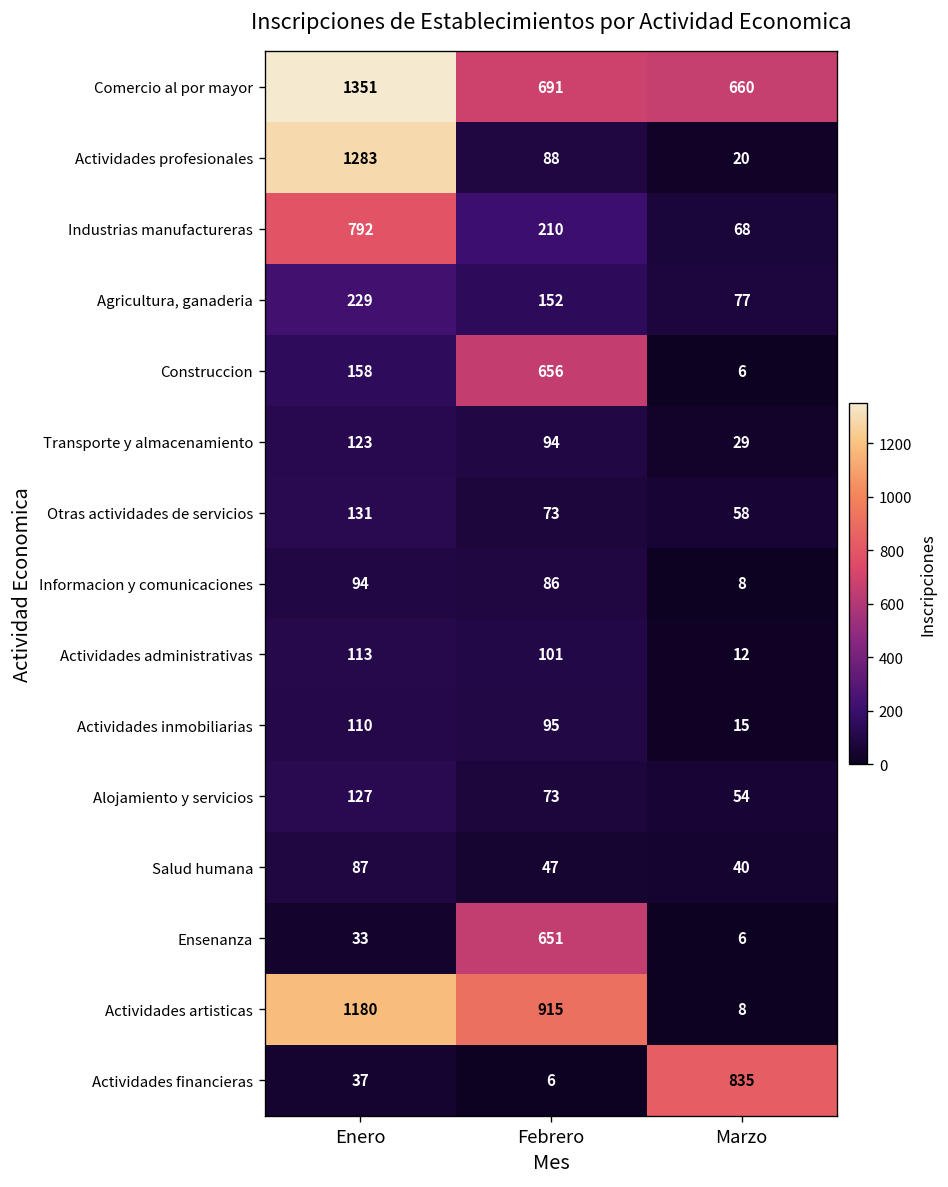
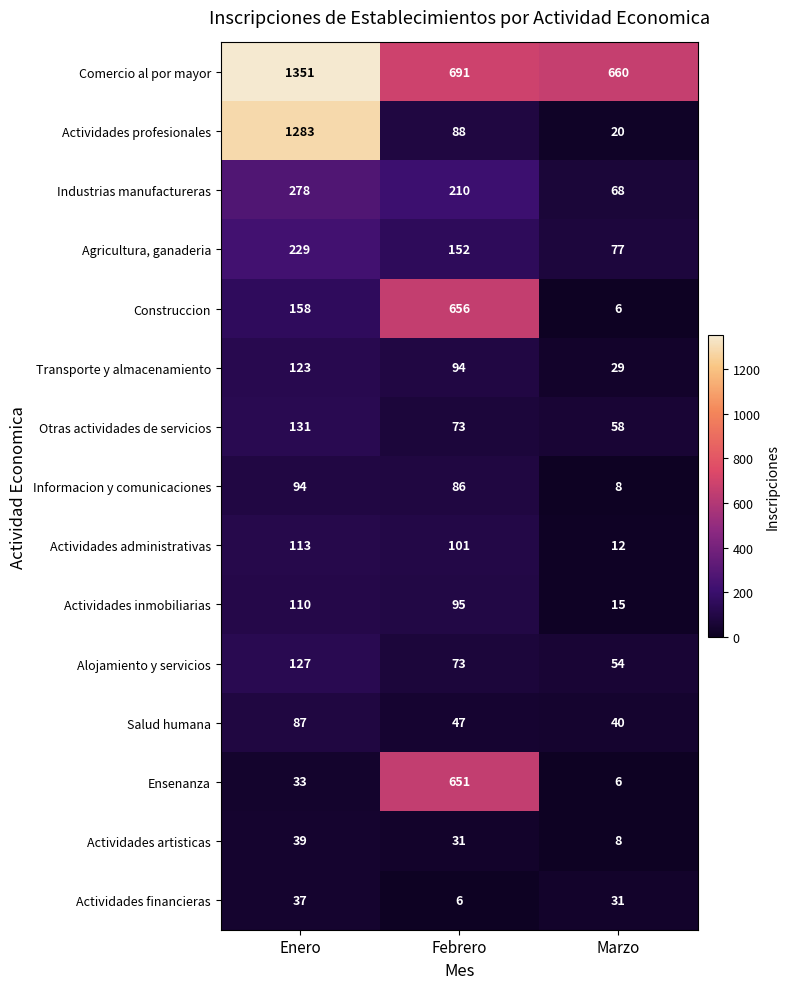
  {
    "Comercio al por mayor": {
      "Enero": 1351,
      "Febrero": 691,
      "Marzo": 660
    },
    "Actividades profesionales": {
      "Enero": 1283,
      "Febrero": 88,
      "Marzo": 20
    },
    "Industrias manufactureras": {
-     "Enero": 792,
+     "Enero": 278,
      "Febrero": 210,
      "Marzo": 68
    },
    "Agricultura, ganaderia": {
      "Enero": 229,
      "Febrero": 152,
      "Marzo": 77
    },
    "Construccion": {
      "Enero": 158,
      "Febrero": 656,
      "Marzo": 6
    },
    "Transporte y almacenamiento": {
      "Enero": 123,
      "Febrero": 94,
      "Marzo": 29
    },
    "Otras actividades de servicios": {
      "Enero": 131,
      "Febrero": 73,
      "Marzo": 58
    },
    "Informacion y comunicaciones": {
      "Enero": 94,
      "Febrero": 86,
      "Marzo": 8
    },
    "Actividades administrativas": {
      "Enero": 113,
      "Febrero": 101,
      "Marzo": 12
    },
    "Actividades inmobiliarias": {
      "Enero": 110,
      "Febrero": 95,
      "Marzo": 15
    },
    "Alojamiento y servicios": {
      "Enero": 127,
      "Febrero": 73,
      "Marzo": 54
    },
    "Salud humana": {
      "Enero": 87,
      "Febrero": 47,
      "Marzo": 40
    },
    "Ensenanza": {
      "Enero": 33,
      "Febrero": 651,
      "Marzo": 6
    },
    "Actividades artisticas": {
-     "Enero": 1180,
-     "Febrero": 915,
+     "Enero": 39,
+     "Febrero": 31,
      "Marzo": 8
    },
    "Actividades financieras": {
      "Enero": 37,
      "Febrero": 6,
-     "Marzo": 835
+     "Marzo": 31
    }
  }
